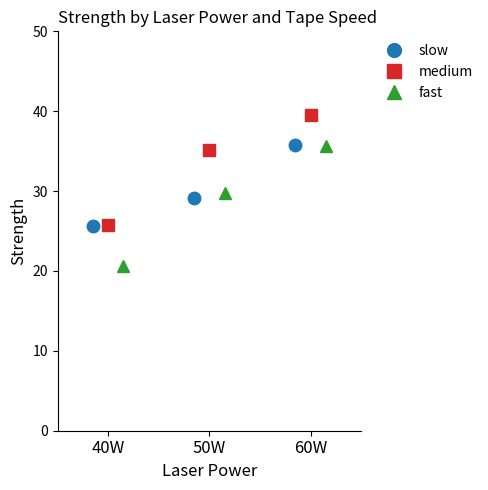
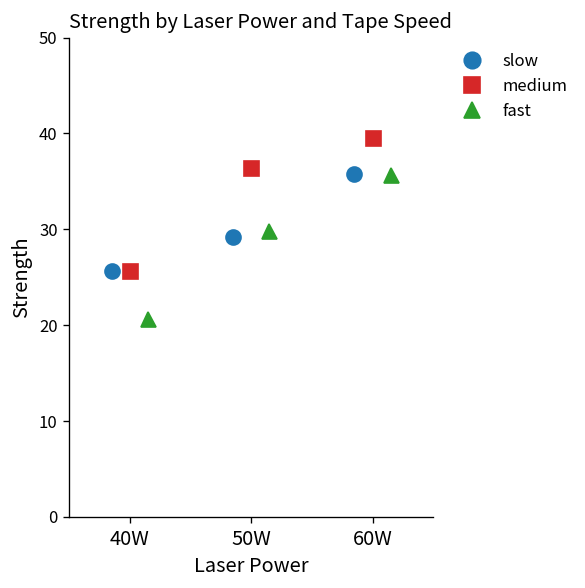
  {
    "medium": {
      "40W": 26,
-     "50W": 35,
+     "50W": 36,
      "60W": 40
    }
  }
